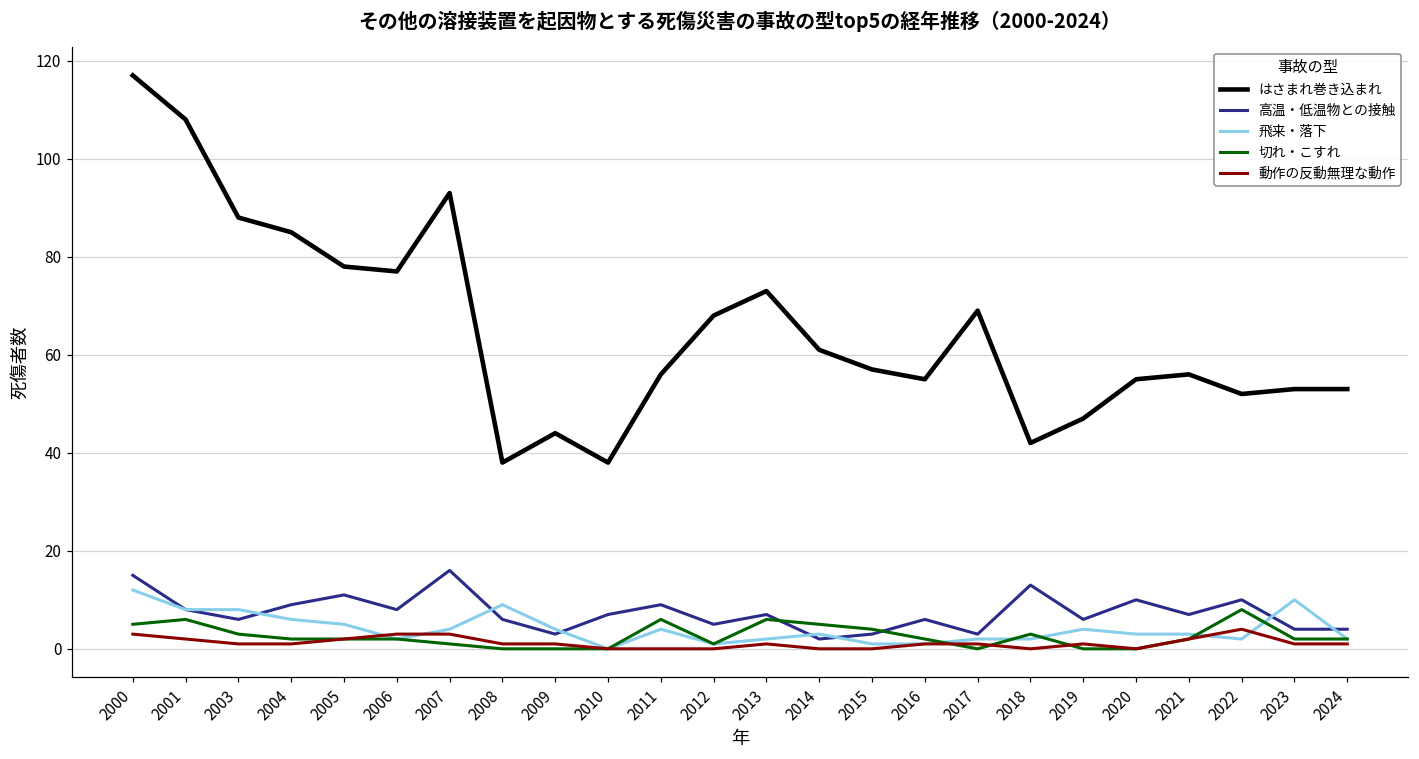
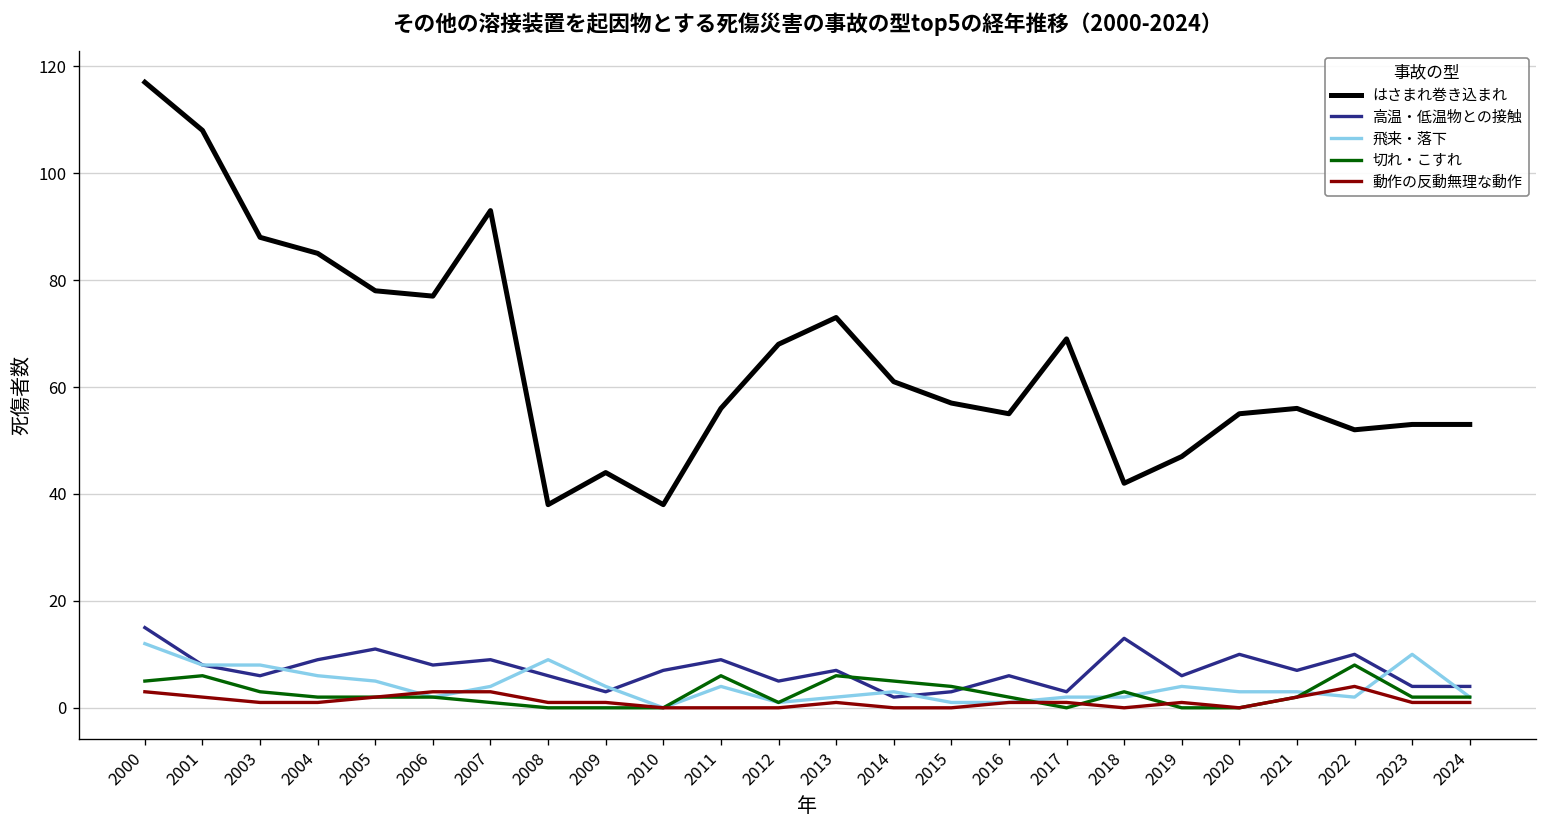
  {
    "はさまれ巻き込まれ": {
      "2000": 117,
      "2001": 108,
      "2003": 88,
      "2004": 85,
      "2005": 78,
      "2006": 77,
      "2007": 93,
      "2008": 38,
      "2009": 44,
      "2010": 38,
      "2011": 56,
      "2012": 68,
      "2013": 73,
      "2014": 61,
      "2015": 57,
      "2016": 55,
      "2017": 69,
      "2018": 42,
      "2019": 47,
      "2020": 55,
      "2021": 56,
      "2022": 52,
      "2023": 53,
      "2024": 53
    },
    "高温・低温物との接触": {
      "2000": 15,
      "2003": 6,
      "2004": 9,
      "2005": 11,
      "2006": 8,
-     "2007": 16,
+     "2007": 9,
      "2008": 6,
      "2009": 3,
      "2010": 7,
      "2011": 9,
      "2012": 5,
      "2013": 7,
      "2014": 2,
      "2015": 3,
      "2016": 6,
      "2017": 3,
      "2018": 13,
      "2019": 6,
      "2020": 10,
      "2021": 7,
      "2022": 10,
      "2023": 4,
      "2024": 4
    },
    "飛来・落下": {
      "2000": 12,
      "2003": 8,
      "2004": 6,
      "2005": 5,
      "2007": 4,
      "2008": 9,
      "2009": 4,
      "2011": 4,
      "2013": 2,
      "2014": 3,
      "2015": 1,
      "2017": 2,
      "2018": 2,
      "2019": 4,
      "2020": 3,
      "2021": 3,
      "2022": 2,
      "2023": 10
    },
    "切れ・こすれ": {
      "2000": 5,
      "2001": 6,
      "2003": 3,
      "2004": 2,
      "2007": 1,
      "2008": 0,
      "2009": 0,
      "2011": 6,
      "2013": 6,
      "2014": 5,
      "2015": 4,
      "2016": 2,
      "2017": 0,
      "2018": 3,
      "2019": 0,
      "2022": 8,
      "2023": 2
    },
    "動作の反動無理な動作": {
      "2000": 3,
      "2001": 2,
      "2003": 1,
      "2004": 1,
      "2006": 3,
      "2007": 3,
      "2008": 1,
      "2009": 1,
      "2011": 0,
      "2012": 0,
      "2013": 1,
      "2014": 0,
      "2015": 0,
      "2017": 1,
      "2018": 0,
      "2019": 1,
      "2022": 4,
      "2023": 1,
      "2024": 1
    }
  }
